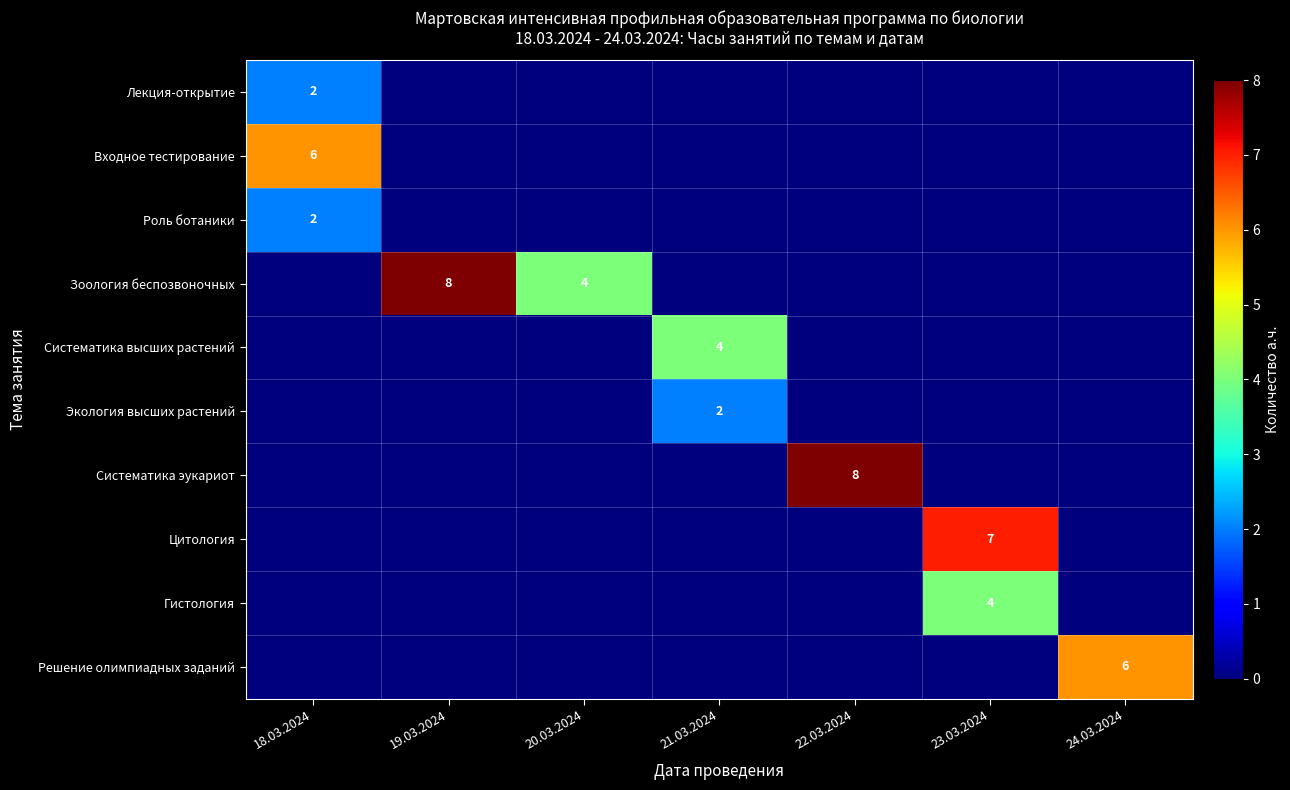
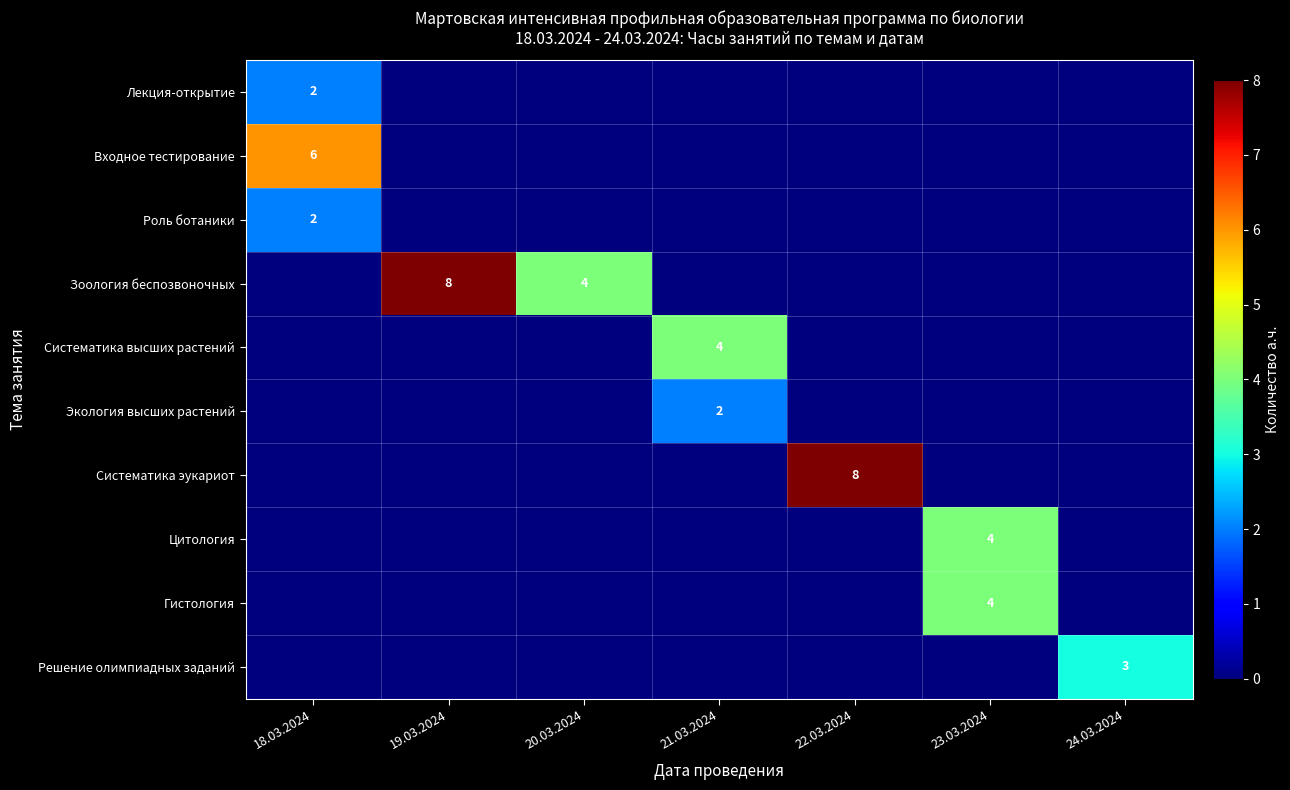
  {
    "Лекция-открытие": {
      "18.03.2024": 2
    },
    "Входное тестирование": {
      "18.03.2024": 6
    },
    "Роль ботаники": {
      "18.03.2024": 2
    },
    "Зоология беспозвоночных": {
      "19.03.2024": 8,
      "20.03.2024": 4
    },
    "Систематика высших растений": {
      "21.03.2024": 4
    },
    "Экология высших растений": {
      "21.03.2024": 2
    },
    "Систематика эукариот": {
      "22.03.2024": 8
    },
    "Цитология": {
-     "23.03.2024": 7
+     "23.03.2024": 4
    },
    "Гистология": {
      "23.03.2024": 4
    },
    "Решение олимпиадных заданий": {
-     "24.03.2024": 6
+     "24.03.2024": 3
    }
  }
